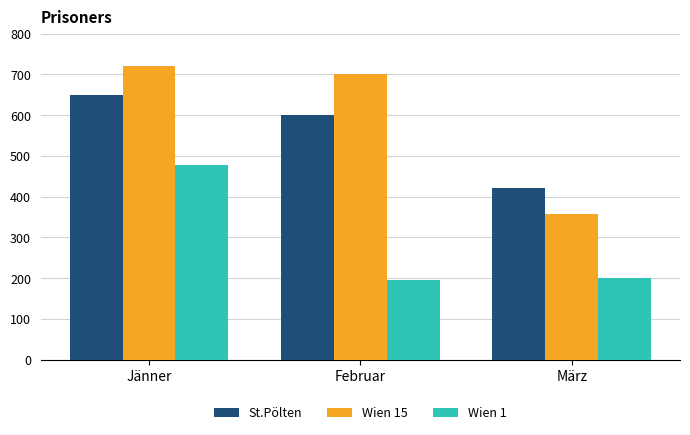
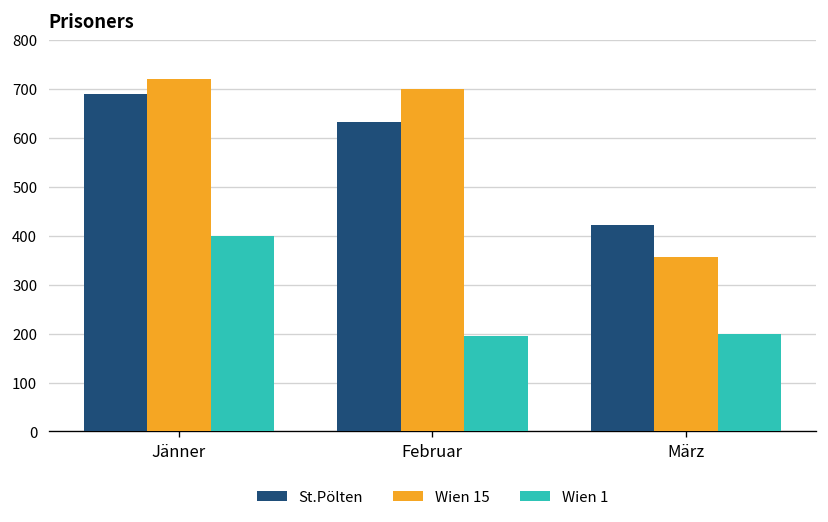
  {
    "St.Pölten": {
-     "Jänner": 650,
-     "Februar": 600,
+     "Jänner": 690,
+     "Februar": 630,
      "März": 420
    },
    "Wien 15": {
      "Jänner": 720,
      "Februar": 700,
      "März": 360
    },
    "Wien 1": {
-     "Jänner": 480,
+     "Jänner": 400,
      "Februar": 200,
      "März": 200
    }
  }
